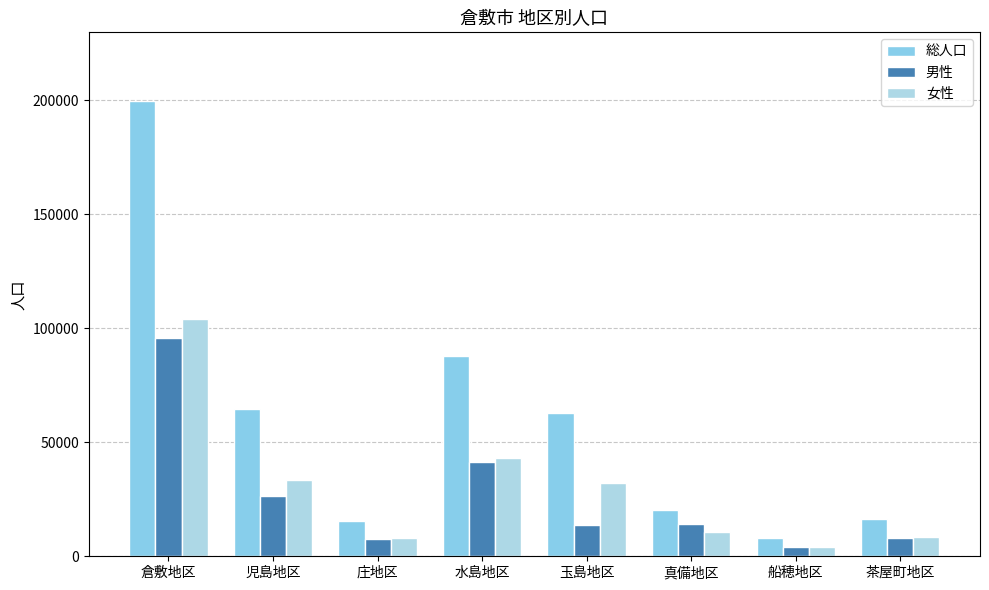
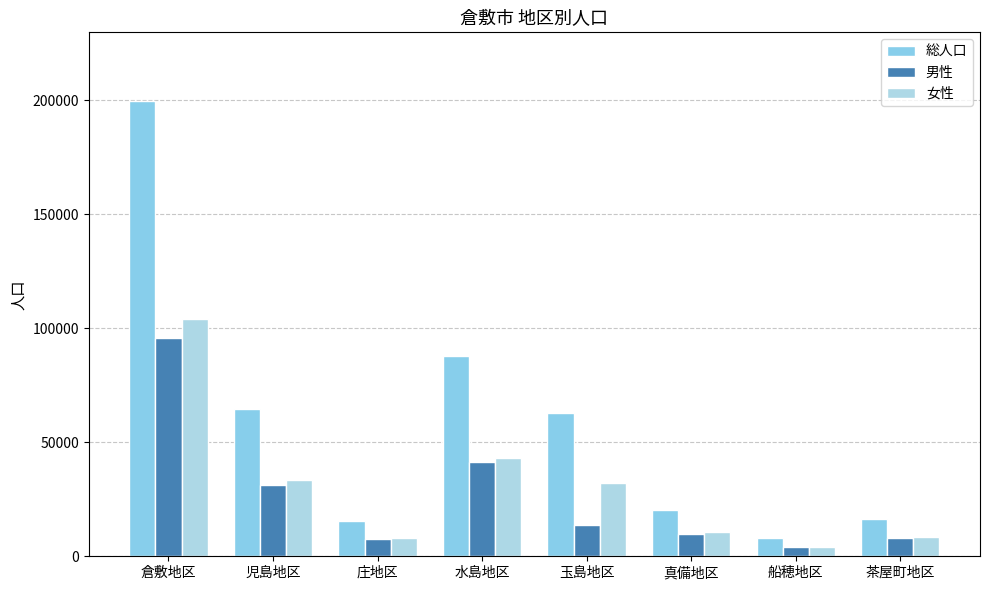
  {
    "男性": {
      "倉敷地区": 96000,
-     "児島地区": 26000,
+     "児島地区": 31000,
      "庄地区": 8000,
      "水島地区": 41000,
      "玉島地区": 14000,
-     "真備地区": 14000,
+     "真備地区": 10000,
      "船穂地区": 4000,
      "茶屋町地区": 8000
    }
  }
